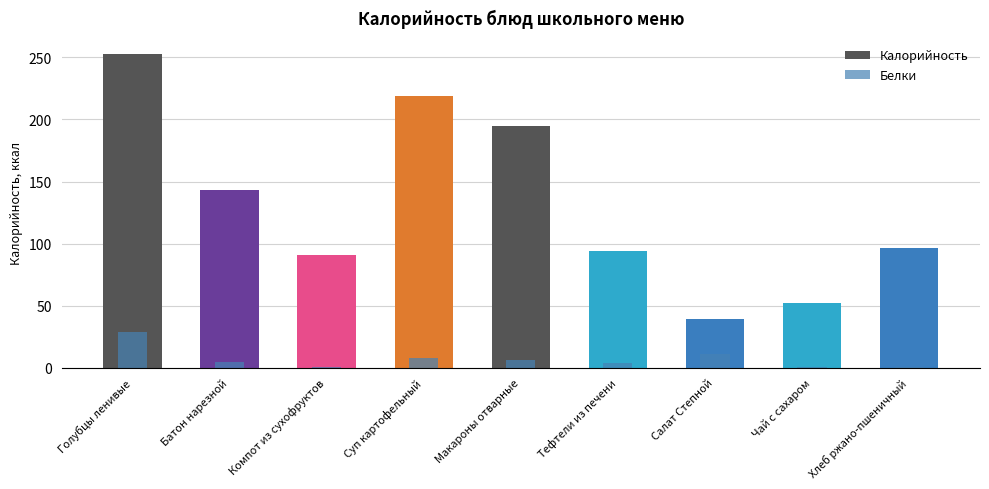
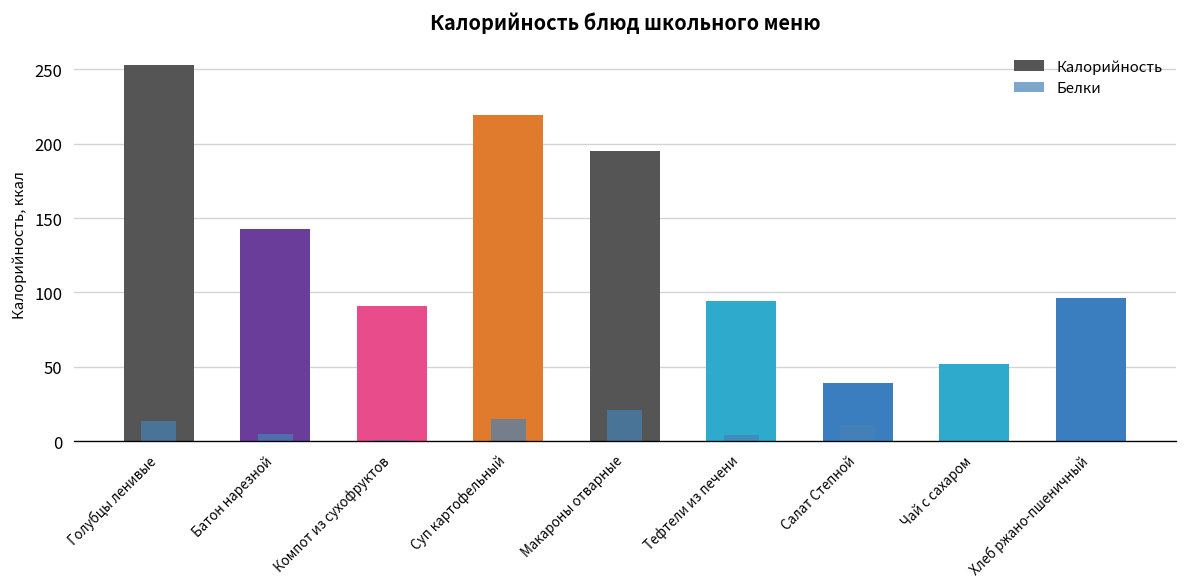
  {
    "Калорийность": {
      "Голубцы ленивые": 253,
      "Батон нарезной": 143,
      "Компот из сухофруктов": 91,
      "Суп картофельный": 219,
      "Макароны отварные": 195,
      "Тефтели из печени": 94,
      "Салат Степной": 39,
      "Чай с сахаром": 52,
      "Хлеб ржано-пшеничный": 97
    },
    "Белки": {
-     "Голубцы ленивые": 29,
-     "Суп картофельный": 8,
-     "Макароны отварные": 6
+     "Голубцы ленивые": 14,
+     "Суп картофельный": 15,
+     "Макароны отварные": 21
    }
  }
